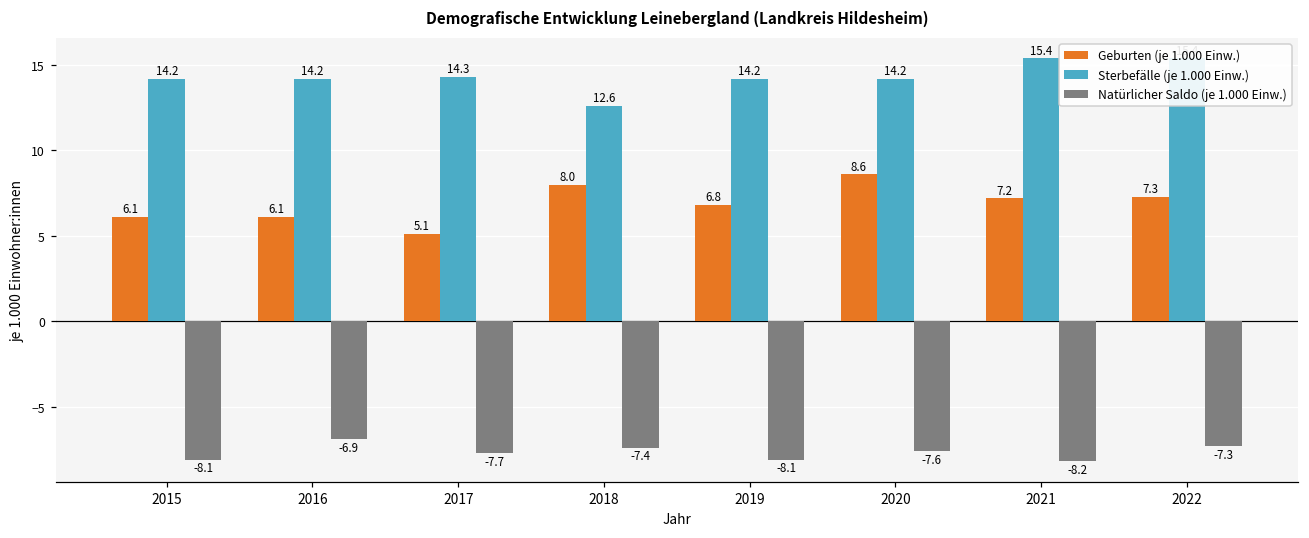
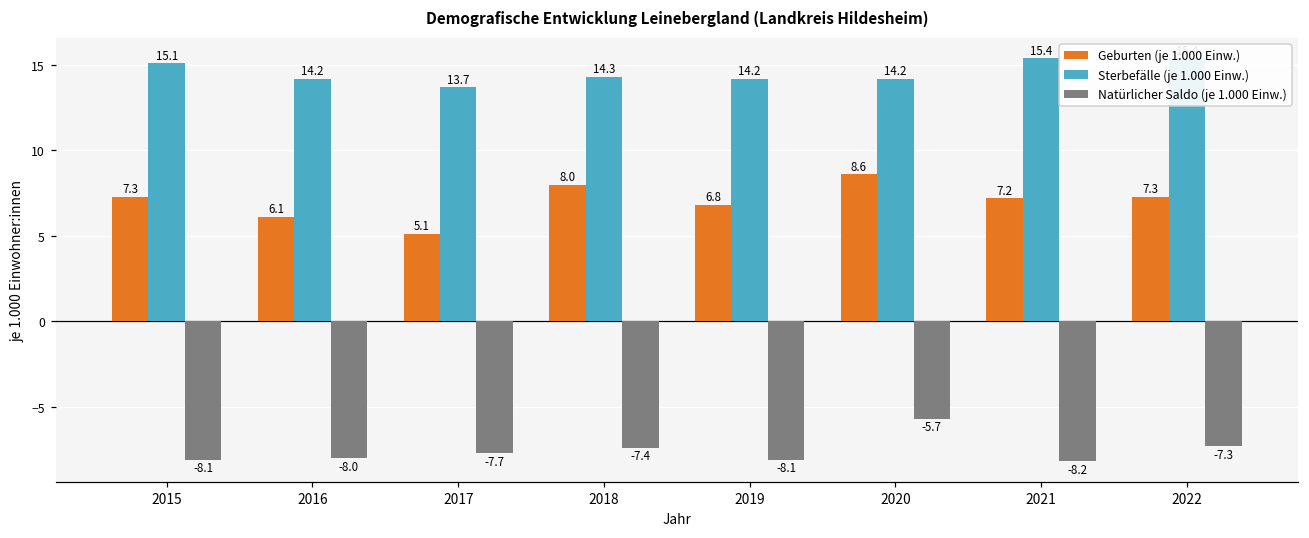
  {
    "Geburten (je 1.000 Einw.)": {
-     "2015": 6.1,
+     "2015": 7.3,
      "2016": 6.1,
      "2017": 5.1,
      "2018": 8.0,
      "2019": 6.8,
      "2020": 8.6,
      "2021": 7.2,
      "2022": 7.3
    },
    "Sterbefälle (je 1.000 Einw.)": {
-     "2015": 14.2,
+     "2015": 15.1,
      "2016": 14.2,
-     "2017": 14.3,
-     "2018": 12.6,
+     "2017": 13.7,
+     "2018": 14.3,
      "2019": 14.2,
      "2020": 14.2,
      "2021": 15.4
    },
    "Natürlicher Saldo (je 1.000 Einw.)": {
      "2015": -8.1,
-     "2016": -6.9,
+     "2016": -8.0,
      "2017": -7.7,
      "2018": -7.4,
      "2019": -8.1,
-     "2020": -7.6,
+     "2020": -5.7,
      "2021": -8.2,
      "2022": -7.3
    }
  }
